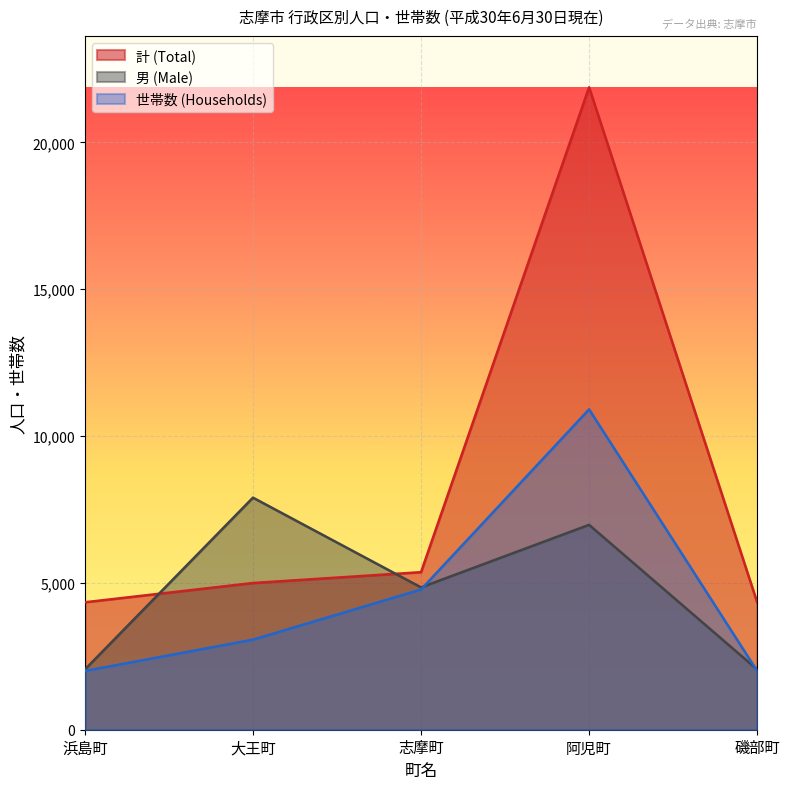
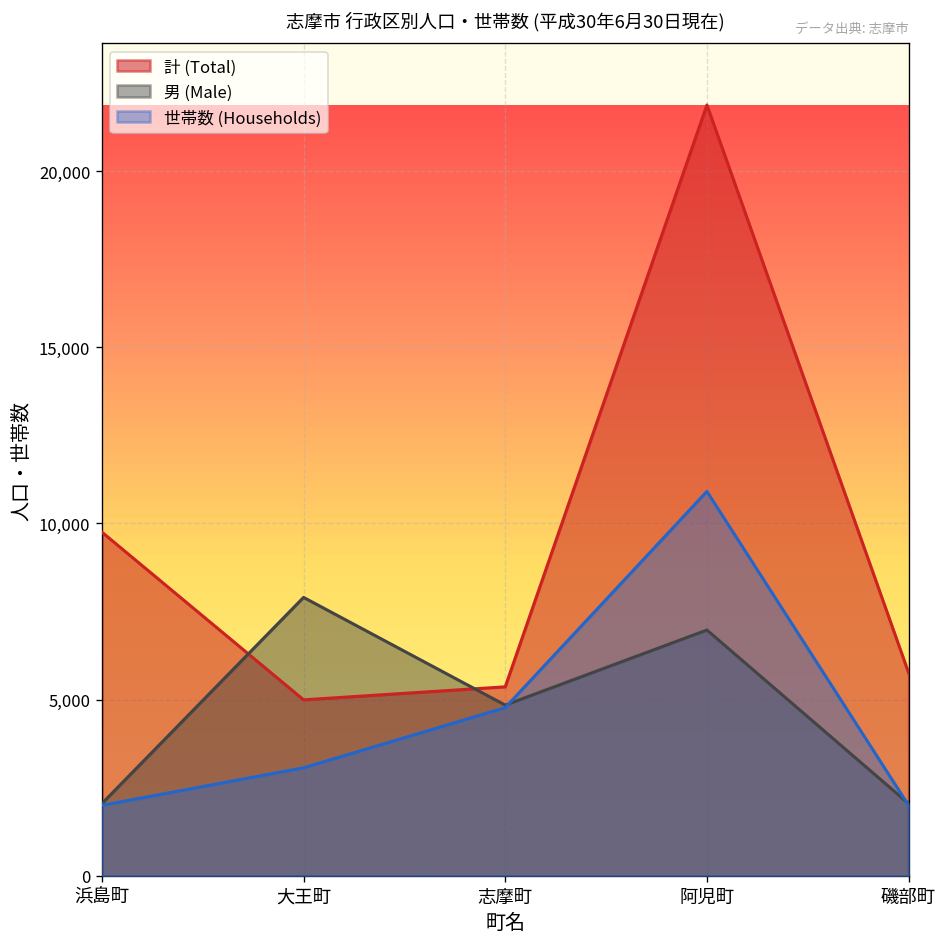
  {
    "計 (Total)": {
-     "浜島町": "4,300",
+     "浜島町": "9,800",
      "大王町": "5,000",
      "志摩町": "5,400",
      "阿児町": "21,900",
-     "磯部町": "4,300"
+     "磯部町": "5,800"
    },
    "男 (Male)": {
      "大王町": "7,900",
      "阿児町": "7,000"
    },
    "世帯数 (Households)": {
      "大王町": "3,100",
      "阿児町": "10,900"
    }
  }
